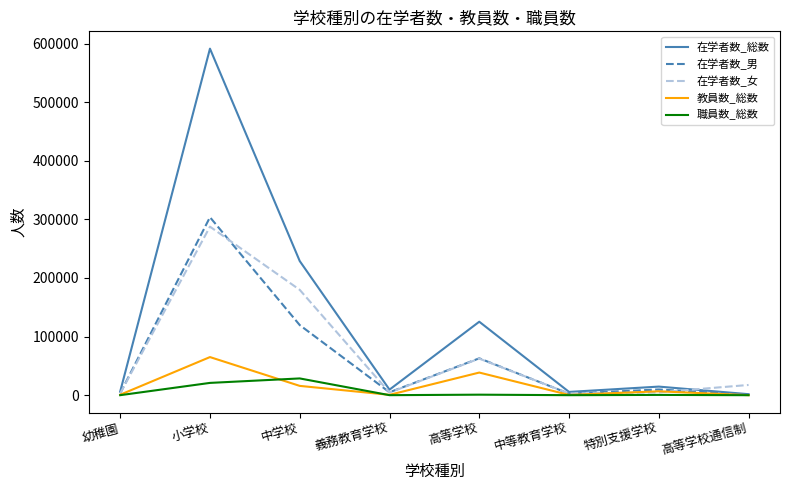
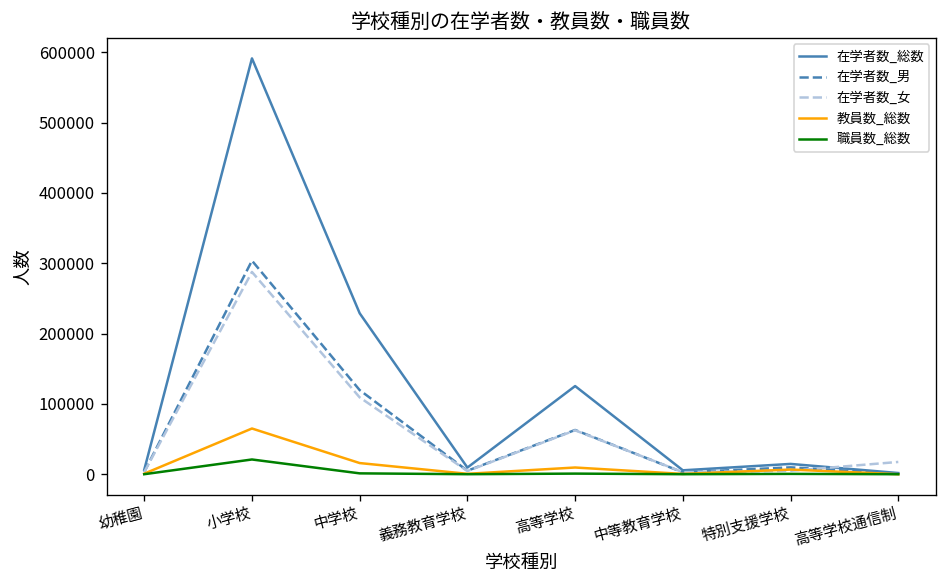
  {
    "在学者数_女": {
      "小学校": 290000,
-     "中学校": 180000,
+     "中学校": 110000,
      "高等学校通信制": 20000
    },
    "教員数_総数": {
      "小学校": 70000,
      "中学校": 20000,
-     "高等学校": 40000
+     "高等学校": 10000
    },
    "職員数_総数": {
      "小学校": 20000,
-     "中学校": 30000,
+     "中学校": 0,
      "高等学校": 0,
      "特別支援学校": 0
    }
  }
